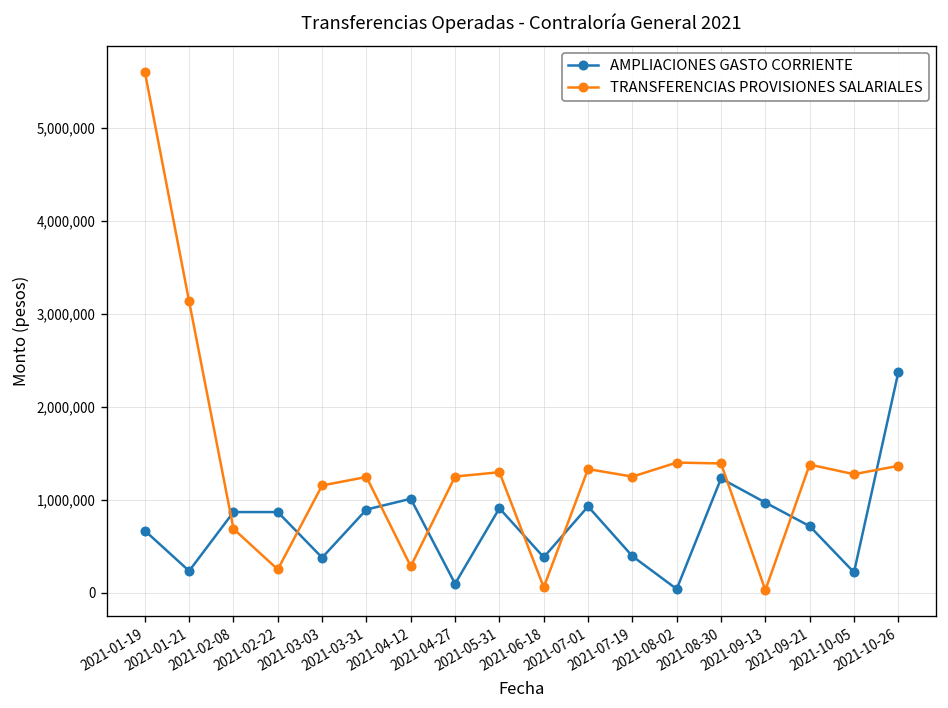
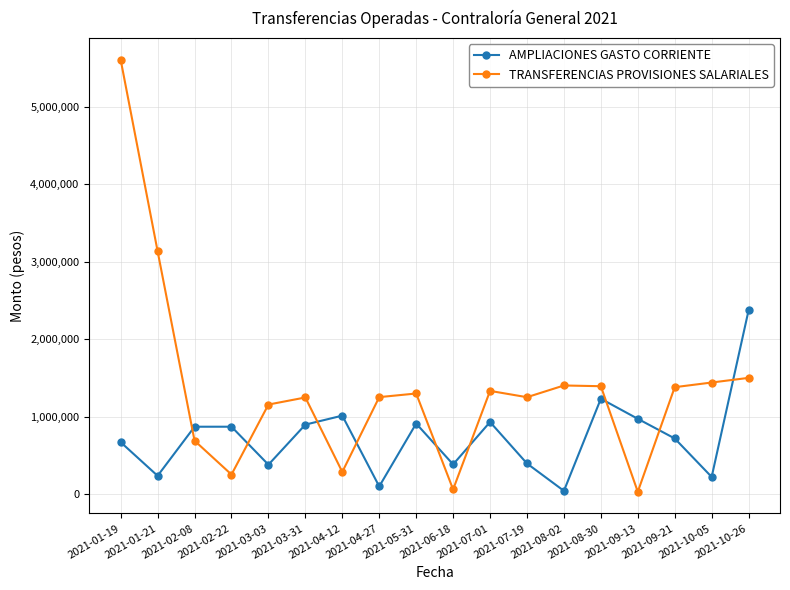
  {
    "AMPLIACIONES GASTO CORRIENTE": {
      "2021-01-19": "700,000",
      "2021-01-21": "200,000",
      "2021-02-08": "900,000",
      "2021-02-22": "900,000",
      "2021-03-03": "400,000",
      "2021-03-31": "900,000",
      "2021-04-12": "1,000,000",
      "2021-04-27": "100,000",
      "2021-05-31": "900,000",
      "2021-06-18": "400,000",
      "2021-07-01": "900,000",
      "2021-07-19": "400,000",
      "2021-08-02": "0",
      "2021-08-30": "1,200,000",
      "2021-09-13": "1,000,000",
      "2021-09-21": "700,000",
      "2021-10-05": "200,000",
      "2021-10-26": "2,400,000"
    },
    "TRANSFERENCIAS PROVISIONES SALARIALES": {
      "2021-01-19": "5,600,000",
      "2021-01-21": "3,100,000",
      "2021-02-08": "700,000",
      "2021-02-22": "300,000",
      "2021-03-03": "1,200,000",
      "2021-03-31": "1,200,000",
      "2021-04-12": "300,000",
      "2021-04-27": "1,300,000",
      "2021-05-31": "1,300,000",
      "2021-06-18": "100,000",
      "2021-07-01": "1,300,000",
      "2021-07-19": "1,300,000",
      "2021-08-02": "1,400,000",
      "2021-08-30": "1,400,000",
      "2021-09-13": "0",
      "2021-09-21": "1,400,000",
-     "2021-10-05": "1,300,000",
-     "2021-10-26": "1,400,000"
+     "2021-10-05": "1,400,000",
+     "2021-10-26": "1,500,000"
    }
  }
